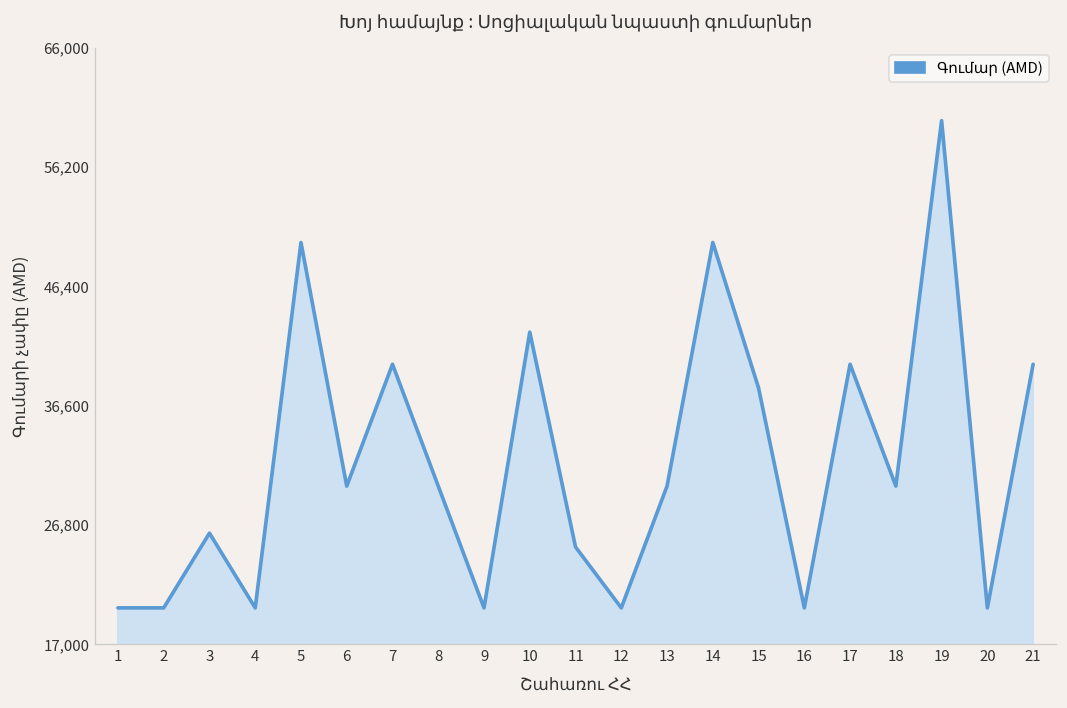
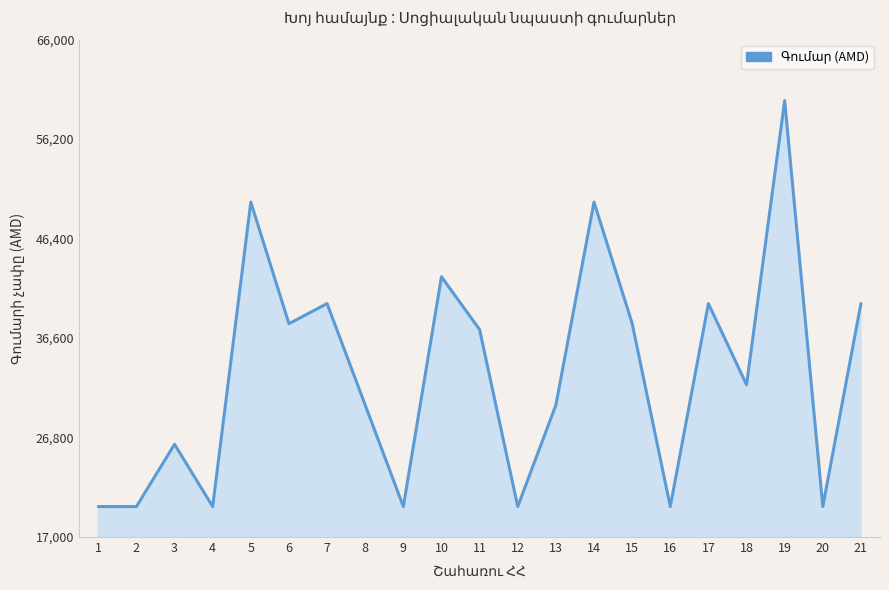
  {
    "1": "20,000",
    "2": "20,000",
    "3": "26,100",
    "4": "20,000",
    "5": "50,000",
-   "6": "30,000",
+   "6": "38,000",
    "7": "40,000",
    "8": "30,000",
    "9": "20,000",
    "10": "42,600",
-   "11": "25,000",
+   "11": "37,400",
    "12": "20,000",
    "13": "30,000",
    "14": "50,000",
    "15": "38,100",
    "16": "20,000",
    "17": "40,000",
-   "18": "30,000",
+   "18": "32,000",
    "19": "60,000",
    "20": "20,000",
    "21": "40,000"
  }
